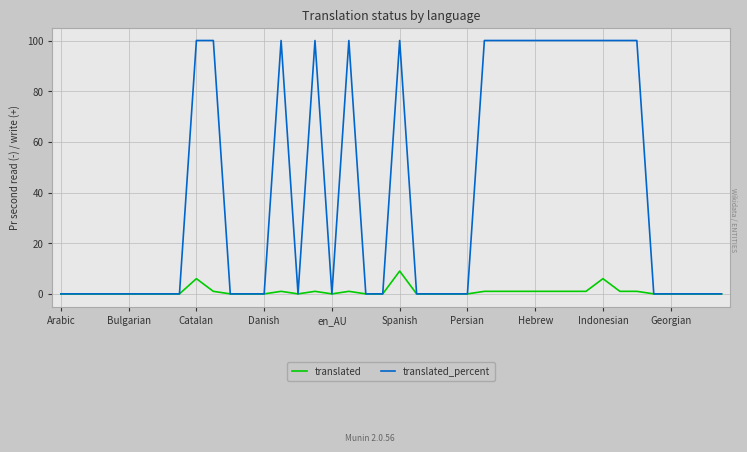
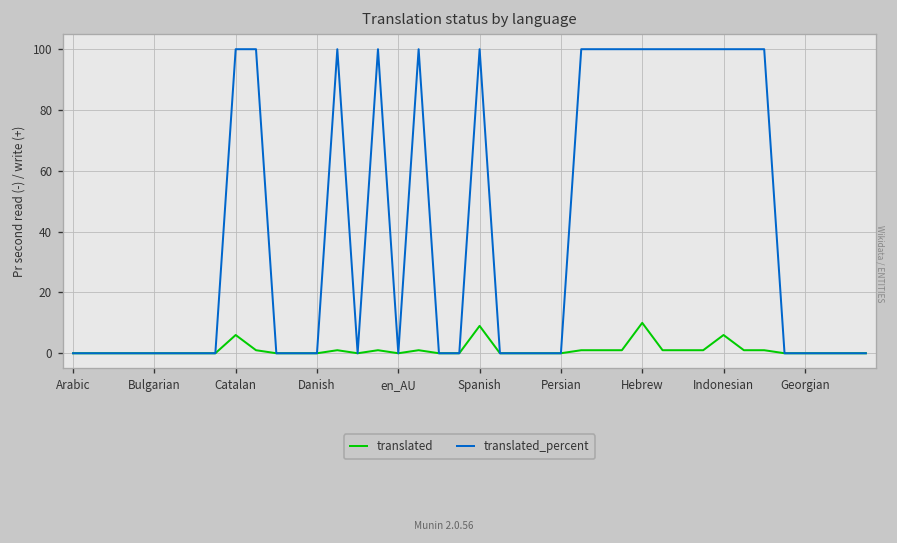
  {
    "translated": {
      "Catalan": 6,
      "Spanish": 9,
-     "Hebrew": 1,
+     "Hebrew": 10,
      "Indonesian": 6
    },
    "translated_percent": {
      "Catalan": 100,
      "Spanish": 100,
      "Hebrew": 100,
      "Indonesian": 100
    }
  }
